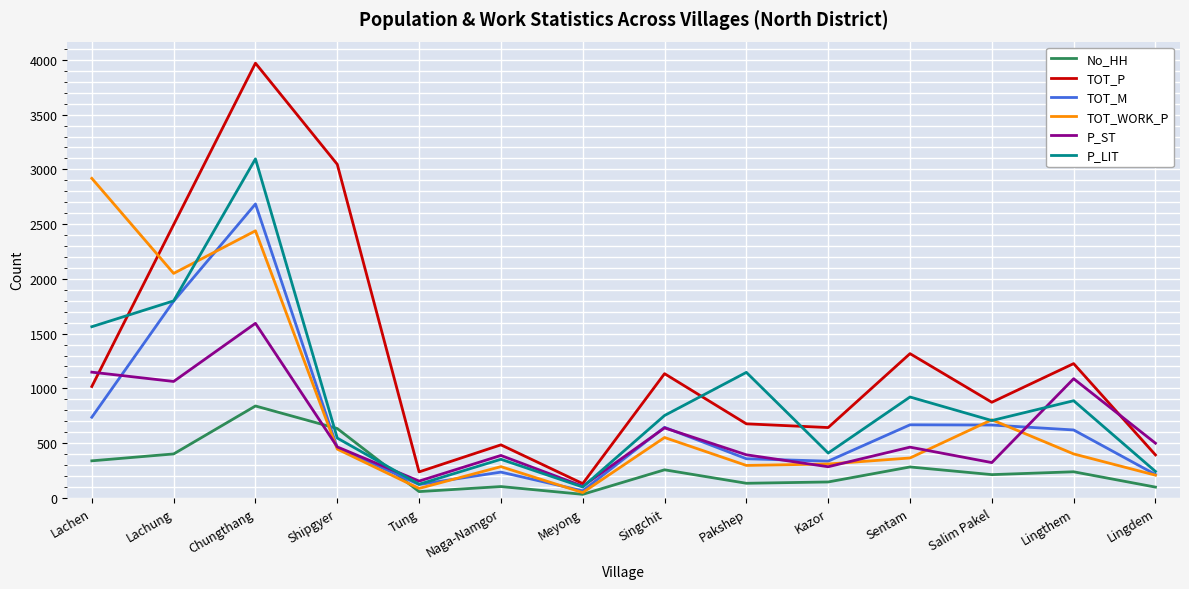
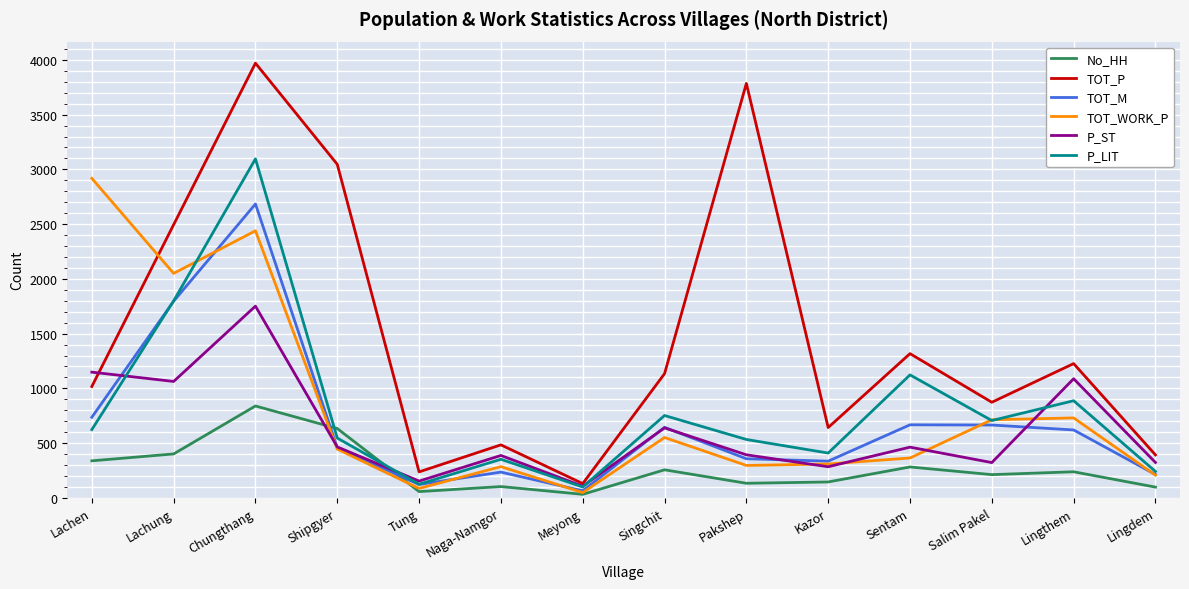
  {
    "No_HH": {
      "Lachen": 340,
      "Lachung": 400,
      "Chungthang": 840,
      "Shipgyer": 630,
      "Tung": 60,
      "Naga-Namgor": 100,
      "Singchit": 260,
      "Pakshep": 130,
      "Kazor": 150,
      "Sentam": 280,
      "Salim Pakel": 210,
      "Lingthem": 240,
      "Lingdem": 100
    },
    "TOT_P": {
      "Lachen": 1020,
      "Lachung": 2500,
      "Chungthang": 3970,
      "Shipgyer": 3050,
      "Tung": 240,
      "Naga-Namgor": 480,
      "Meyong": 130,
      "Singchit": 1130,
-     "Pakshep": 680,
+     "Pakshep": 3790,
      "Kazor": 640,
      "Sentam": 1320,
      "Salim Pakel": 870,
      "Lingthem": 1230,
      "Lingdem": 390
    },
    "TOT_M": {
      "Lachen": 740,
      "Chungthang": 2680,
      "Naga-Namgor": 240,
      "Pakshep": 360,
      "Kazor": 340,
      "Sentam": 670,
      "Salim Pakel": 670,
      "Lingthem": 620
    },
    "TOT_WORK_P": {
      "Lachen": 2920,
      "Lachung": 2050,
      "Chungthang": 2440,
      "Tung": 90,
      "Naga-Namgor": 290,
      "Singchit": 550,
      "Pakshep": 300,
      "Kazor": 310,
      "Sentam": 360,
-     "Lingthem": 400
+     "Lingthem": 730
    },
    "P_ST": {
      "Lachen": 1150,
      "Lachung": 1060,
-     "Chungthang": 1590,
+     "Chungthang": 1750,
      "Tung": 150,
      "Naga-Namgor": 390,
      "Pakshep": 390,
      "Kazor": 280,
      "Sentam": 460,
      "Salim Pakel": 320,
      "Lingthem": 1090,
-     "Lingdem": 500
+     "Lingdem": 320
    },
    "P_LIT": {
-     "Lachen": 1560,
+     "Lachen": 620,
      "Chungthang": 3100,
      "Shipgyer": 550,
      "Naga-Namgor": 350,
      "Singchit": 750,
-     "Pakshep": 1150,
+     "Pakshep": 530,
      "Kazor": 410,
-     "Sentam": 920,
+     "Sentam": 1120,
      "Lingthem": 890,
      "Lingdem": 240
    }
  }
